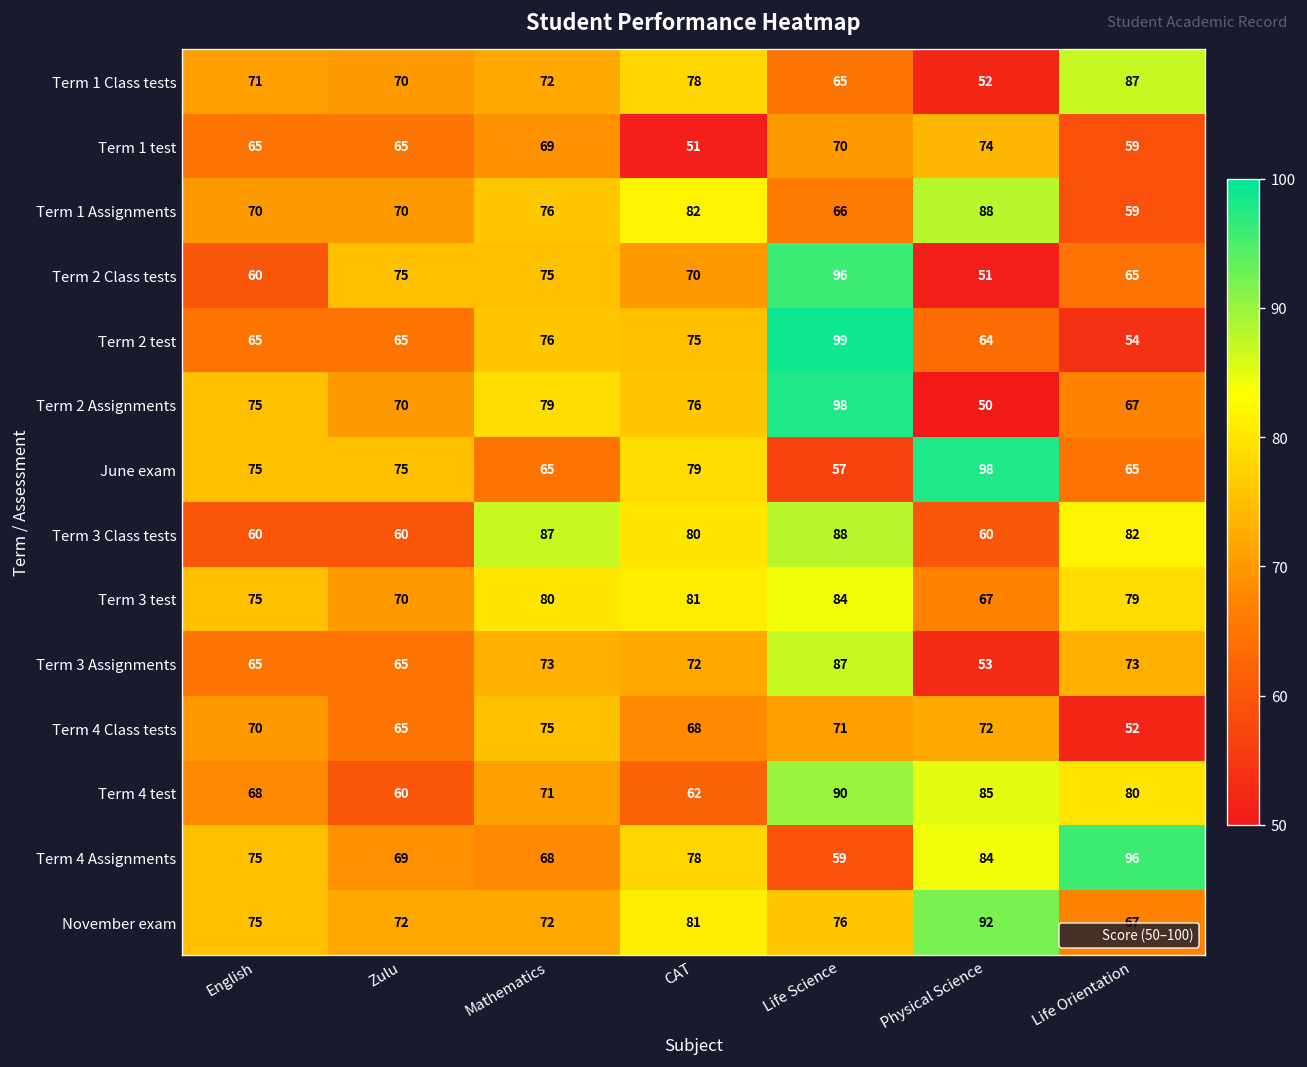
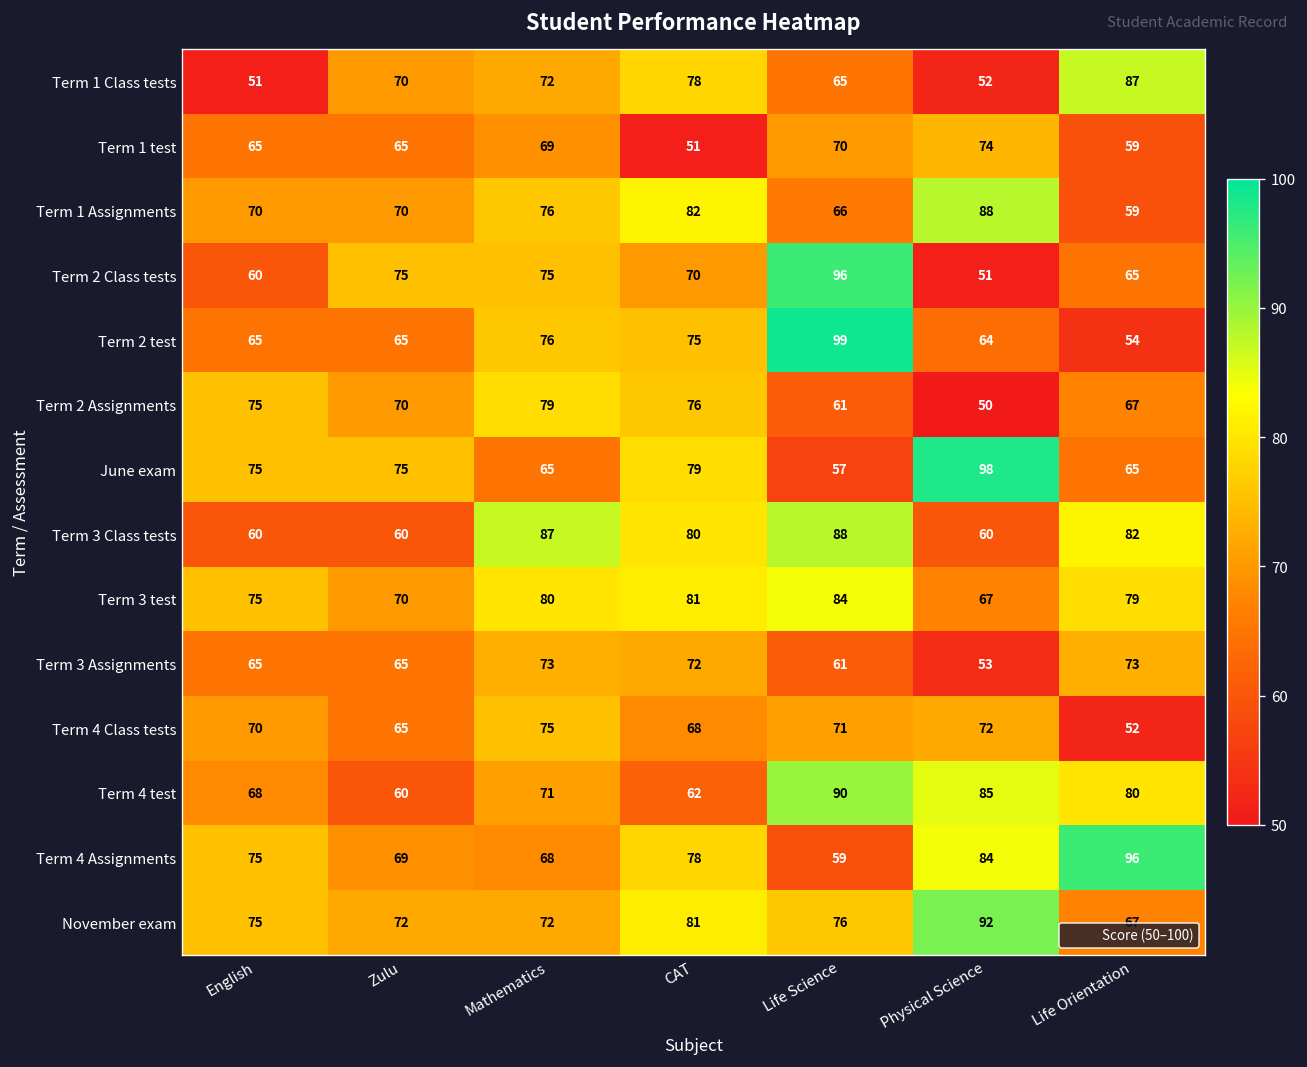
  {
    "Term 1 Class tests": {
-     "English": 71,
+     "English": 51,
      "Zulu": 70,
      "Mathematics": 72,
      "CAT": 78,
      "Life Science": 65,
      "Physical Science": 52,
      "Life Orientation": 87
    },
    "Term 1 test": {
      "English": 65,
      "Zulu": 65,
      "Mathematics": 69,
      "CAT": 51,
      "Life Science": 70,
      "Physical Science": 74,
      "Life Orientation": 59
    },
    "Term 1 Assignments": {
      "English": 70,
      "Zulu": 70,
      "Mathematics": 76,
      "CAT": 82,
      "Life Science": 66,
      "Physical Science": 88,
      "Life Orientation": 59
    },
    "Term 2 Class tests": {
      "English": 60,
      "Zulu": 75,
      "Mathematics": 75,
      "CAT": 70,
      "Life Science": 96,
      "Physical Science": 51,
      "Life Orientation": 65
    },
    "Term 2 test": {
      "English": 65,
      "Zulu": 65,
      "Mathematics": 76,
      "CAT": 75,
      "Life Science": 99,
      "Physical Science": 64,
      "Life Orientation": 54
    },
    "Term 2 Assignments": {
      "English": 75,
      "Zulu": 70,
      "Mathematics": 79,
      "CAT": 76,
-     "Life Science": 98,
+     "Life Science": 61,
      "Physical Science": 50,
      "Life Orientation": 67
    },
    "June exam": {
      "English": 75,
      "Zulu": 75,
      "Mathematics": 65,
      "CAT": 79,
      "Life Science": 57,
      "Physical Science": 98,
      "Life Orientation": 65
    },
    "Term 3 Class tests": {
      "English": 60,
      "Zulu": 60,
      "Mathematics": 87,
      "CAT": 80,
      "Life Science": 88,
      "Physical Science": 60,
      "Life Orientation": 82
    },
    "Term 3 test": {
      "English": 75,
      "Zulu": 70,
      "Mathematics": 80,
      "CAT": 81,
      "Life Science": 84,
      "Physical Science": 67,
      "Life Orientation": 79
    },
    "Term 3 Assignments": {
      "English": 65,
      "Zulu": 65,
      "Mathematics": 73,
      "CAT": 72,
-     "Life Science": 87,
+     "Life Science": 61,
      "Physical Science": 53,
      "Life Orientation": 73
    },
    "Term 4 Class tests": {
      "English": 70,
      "Zulu": 65,
      "Mathematics": 75,
      "CAT": 68,
      "Life Science": 71,
      "Physical Science": 72,
      "Life Orientation": 52
    },
    "Term 4 test": {
      "English": 68,
      "Zulu": 60,
      "Mathematics": 71,
      "CAT": 62,
      "Life Science": 90,
      "Physical Science": 85,
      "Life Orientation": 80
    },
    "Term 4 Assignments": {
      "English": 75,
      "Zulu": 69,
      "Mathematics": 68,
      "CAT": 78,
      "Life Science": 59,
      "Physical Science": 84,
      "Life Orientation": 96
    },
    "November exam": {
      "English": 75,
      "Zulu": 72,
      "Mathematics": 72,
      "CAT": 81,
      "Life Science": 76,
      "Physical Science": 92
    }
  }
